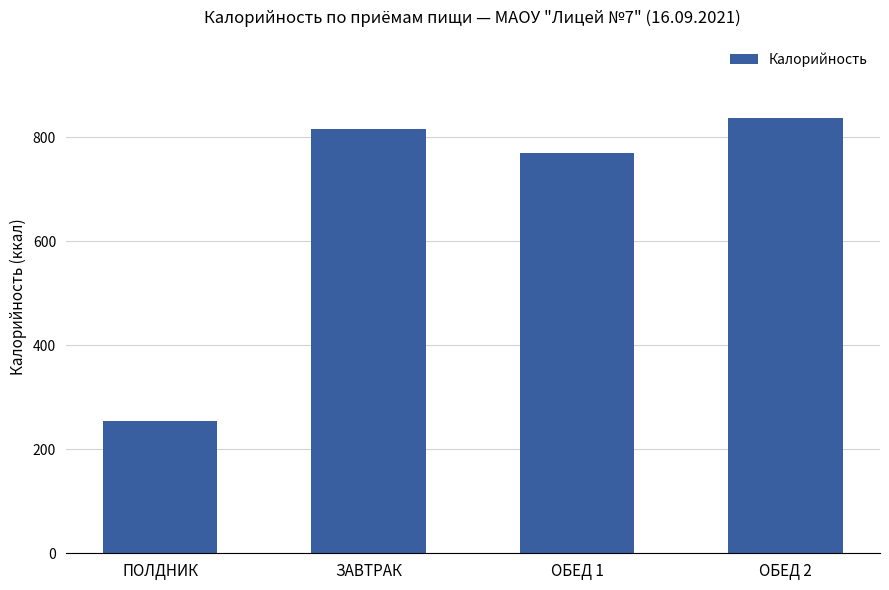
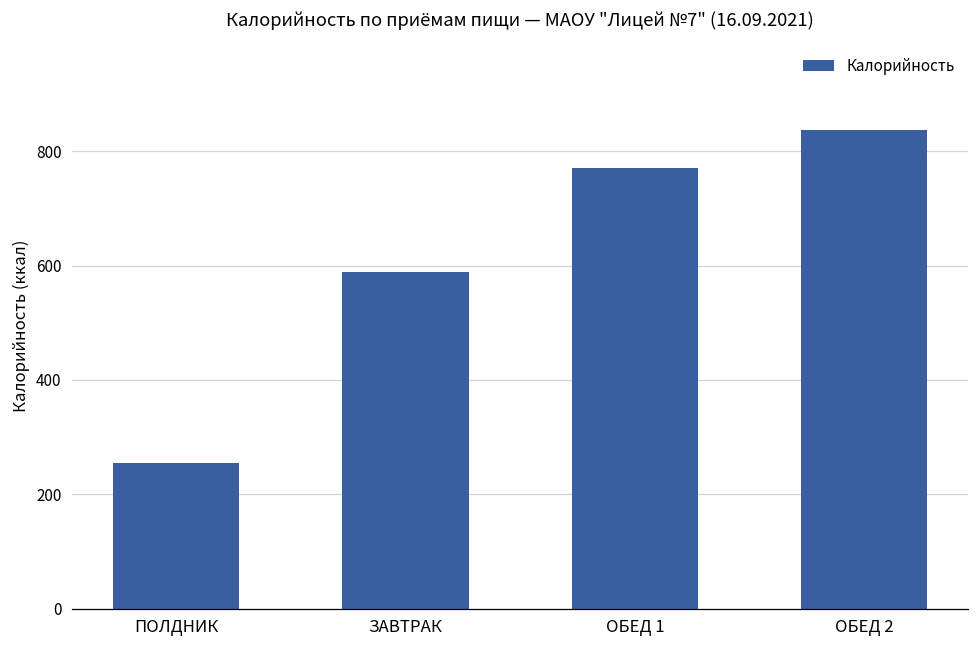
  {
    "ПОЛДНИК": 260,
-   "ЗАВТРАК": 820,
+   "ЗАВТРАК": 590,
    "ОБЕД 1": 770,
    "ОБЕД 2": 840
  }
